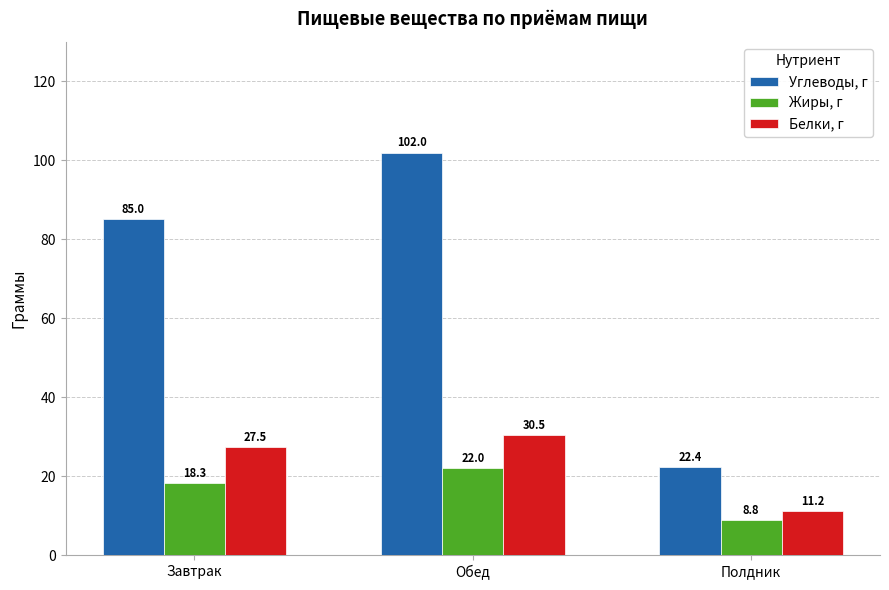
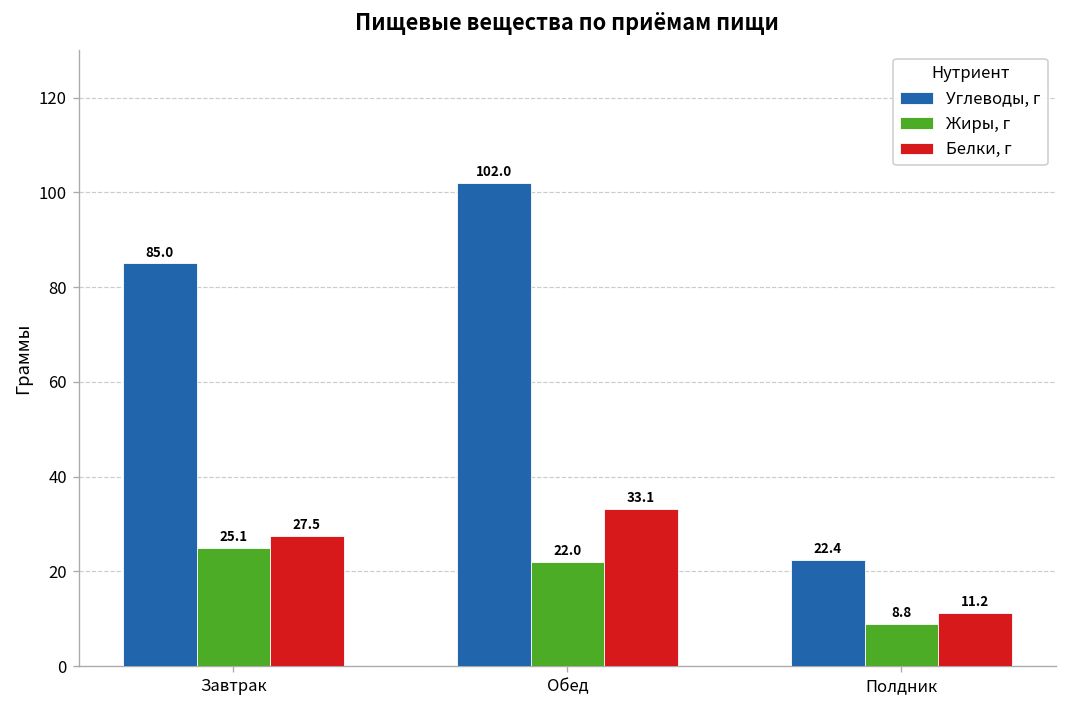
  {
    "Углеводы, г": {
      "Завтрак": 85.0,
      "Обед": 102.0,
      "Полдник": 22.4
    },
    "Жиры, г": {
-     "Завтрак": 18.3,
+     "Завтрак": 25.1,
      "Обед": 22.0,
      "Полдник": 8.8
    },
    "Белки, г": {
      "Завтрак": 27.5,
-     "Обед": 30.5,
+     "Обед": 33.1,
      "Полдник": 11.2
    }
  }
